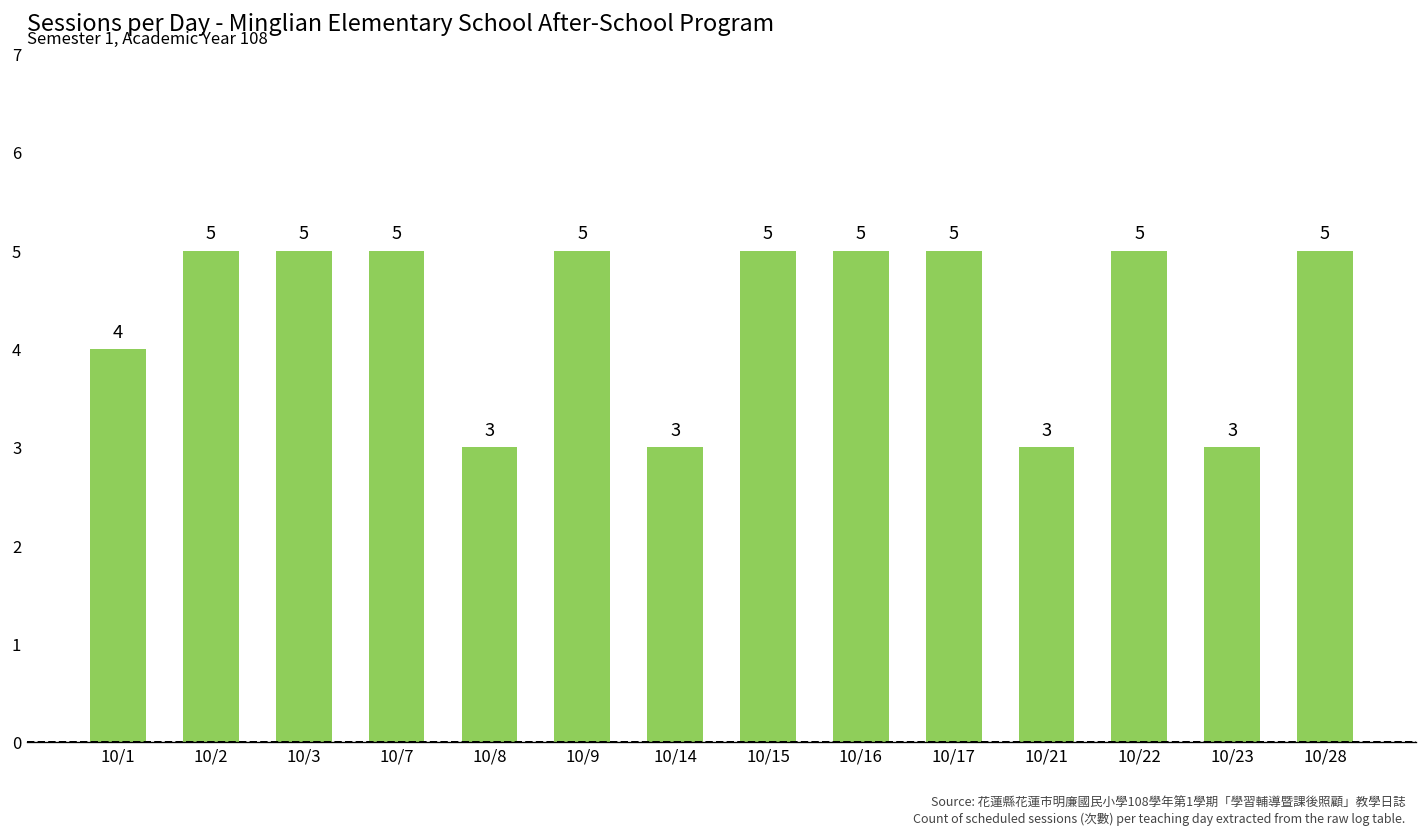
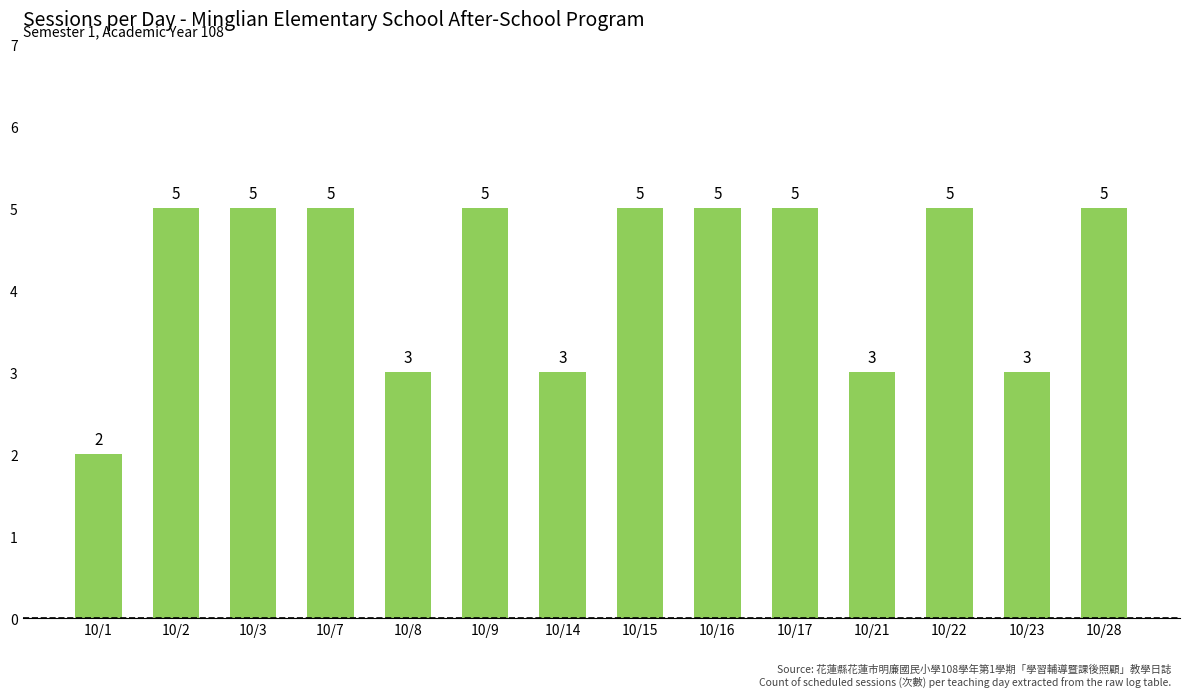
  {
-   "10/1": 4,
+   "10/1": 2,
    "10/2": 5,
    "10/3": 5,
    "10/7": 5,
    "10/8": 3,
    "10/9": 5,
    "10/14": 3,
    "10/15": 5,
    "10/16": 5,
    "10/17": 5,
    "10/21": 3,
    "10/22": 5,
    "10/23": 3,
    "10/28": 5
  }
